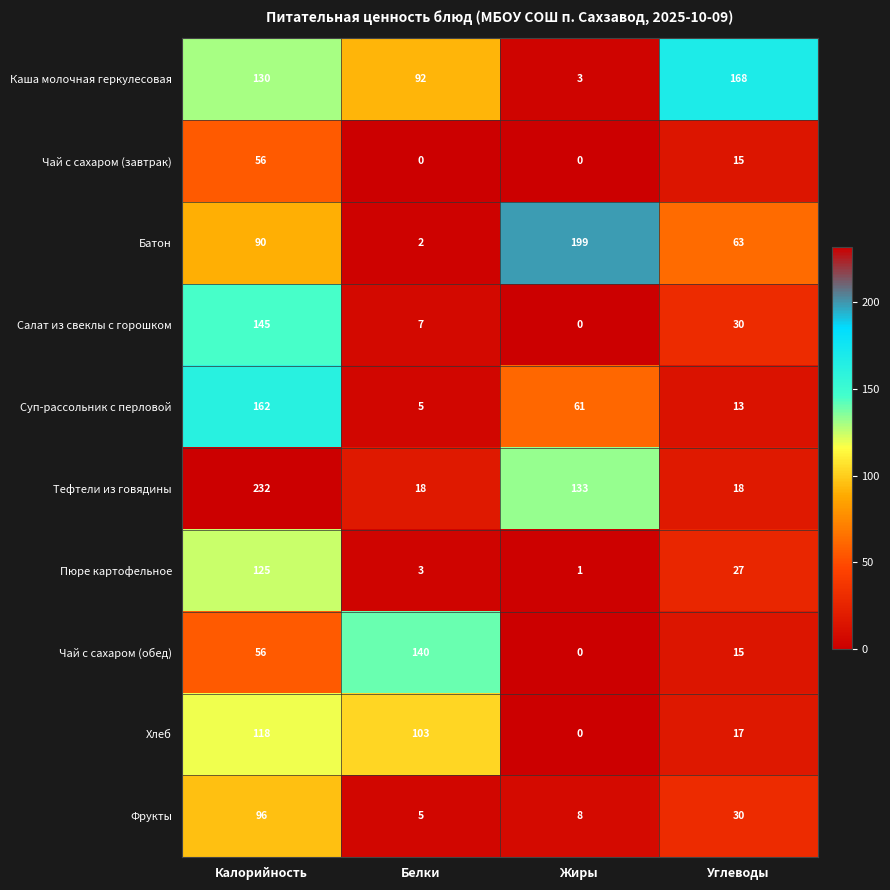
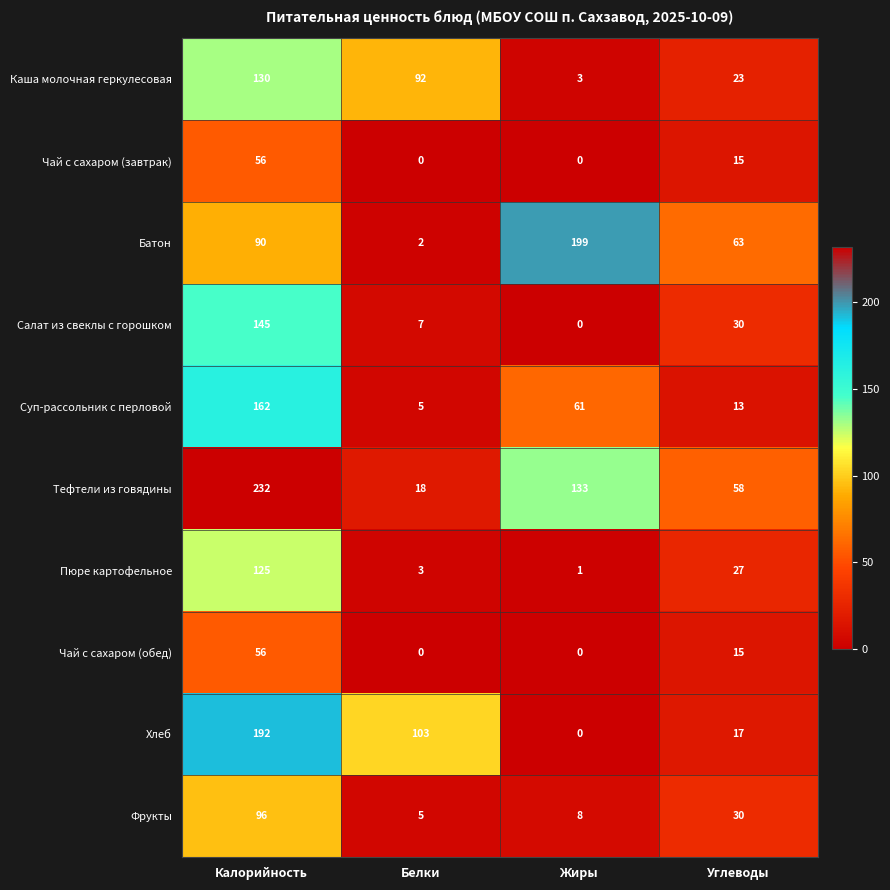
  {
    "Каша молочная геркулесовая": {
      "Калорийность": 130,
      "Белки": 92,
      "Жиры": 3,
-     "Углеводы": 168
+     "Углеводы": 23
    },
    "Чай с сахаром (завтрак)": {
      "Калорийность": 56,
      "Белки": 0,
      "Жиры": 0,
      "Углеводы": 15
    },
    "Батон": {
      "Калорийность": 90,
      "Белки": 2,
      "Жиры": 199,
      "Углеводы": 63
    },
    "Салат из свеклы с горошком": {
      "Калорийность": 145,
      "Белки": 7,
      "Жиры": 0,
      "Углеводы": 30
    },
    "Суп-рассольник с перловой": {
      "Калорийность": 162,
      "Белки": 5,
      "Жиры": 61,
      "Углеводы": 13
    },
    "Тефтели из говядины": {
      "Калорийность": 232,
      "Белки": 18,
      "Жиры": 133,
-     "Углеводы": 18
+     "Углеводы": 58
    },
    "Пюре картофельное": {
      "Калорийность": 125,
      "Белки": 3,
      "Жиры": 1,
      "Углеводы": 27
    },
    "Чай с сахаром (обед)": {
      "Калорийность": 56,
-     "Белки": 140,
+     "Белки": 0,
      "Жиры": 0,
      "Углеводы": 15
    },
    "Хлеб": {
-     "Калорийность": 118,
+     "Калорийность": 192,
      "Белки": 103,
      "Жиры": 0,
      "Углеводы": 17
    },
    "Фрукты": {
      "Калорийность": 96,
      "Белки": 5,
      "Жиры": 8,
      "Углеводы": 30
    }
  }
